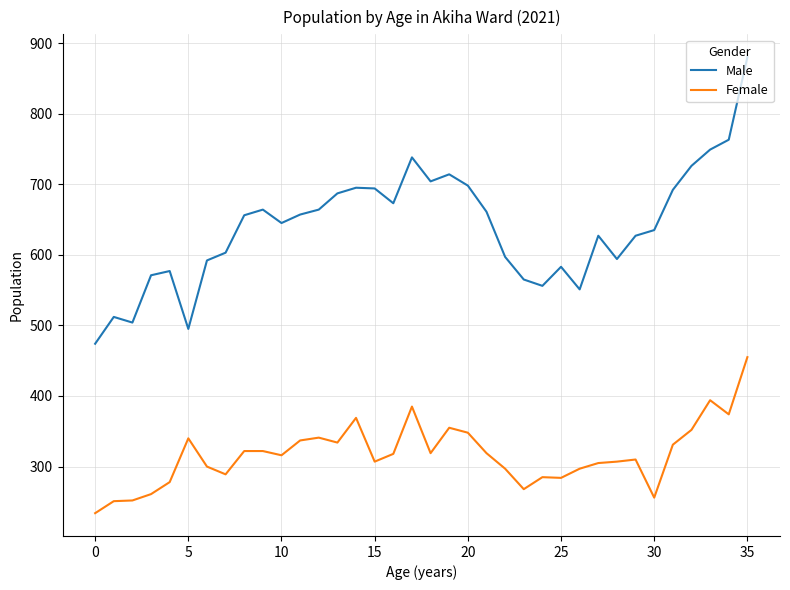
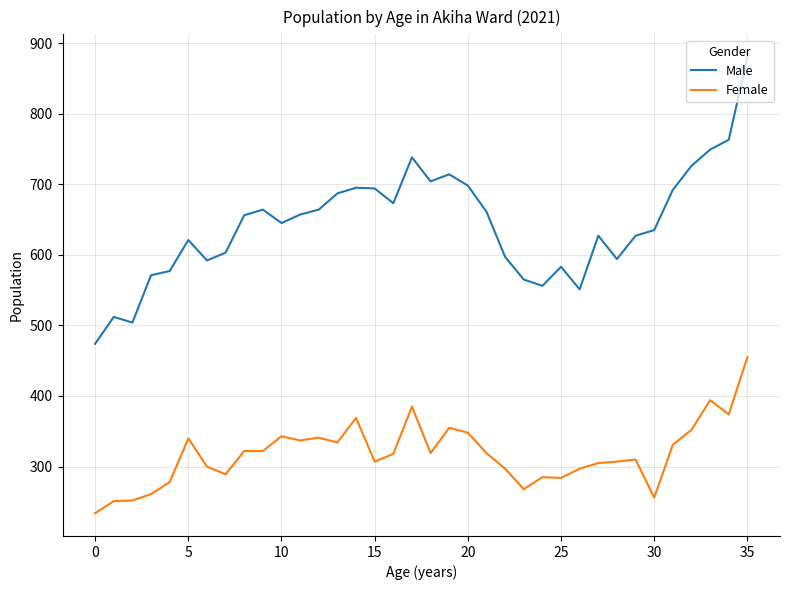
  {
    "Male": {
      "0": 470,
-     "5": 500,
+     "5": 620,
      "10": 650,
      "15": 690,
      "20": 700,
      "25": 580,
      "30": 640
    },
    "Female": {
      "0": 230,
      "5": 340,
-     "10": 320,
+     "10": 340,
      "15": 310,
      "20": 350,
      "25": 280,
      "30": 260,
      "35": 460
    }
  }
